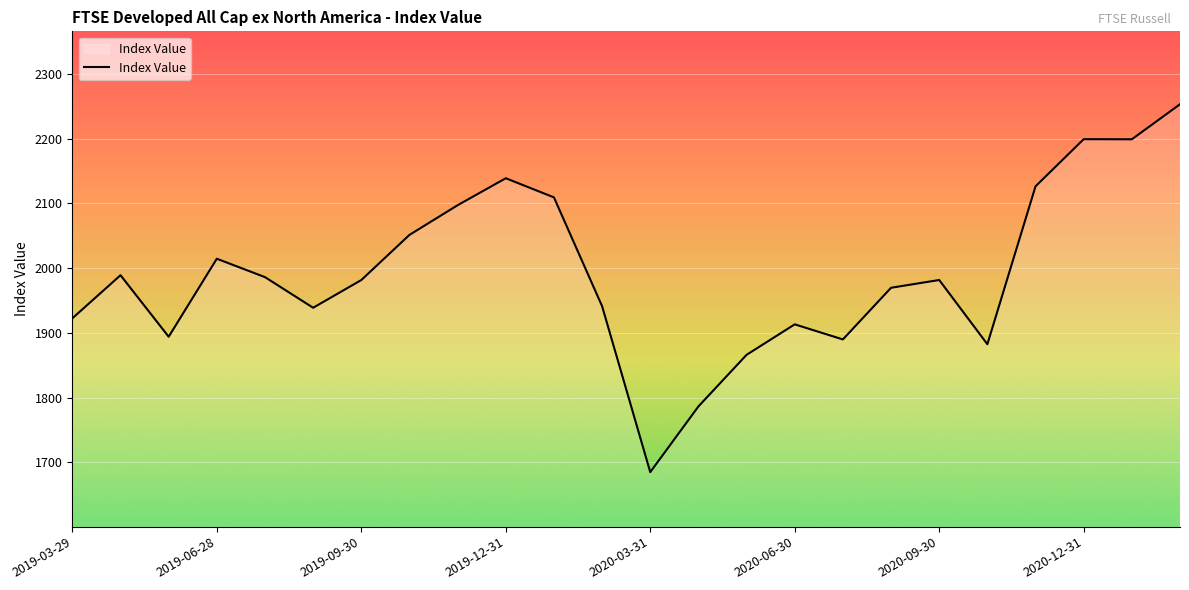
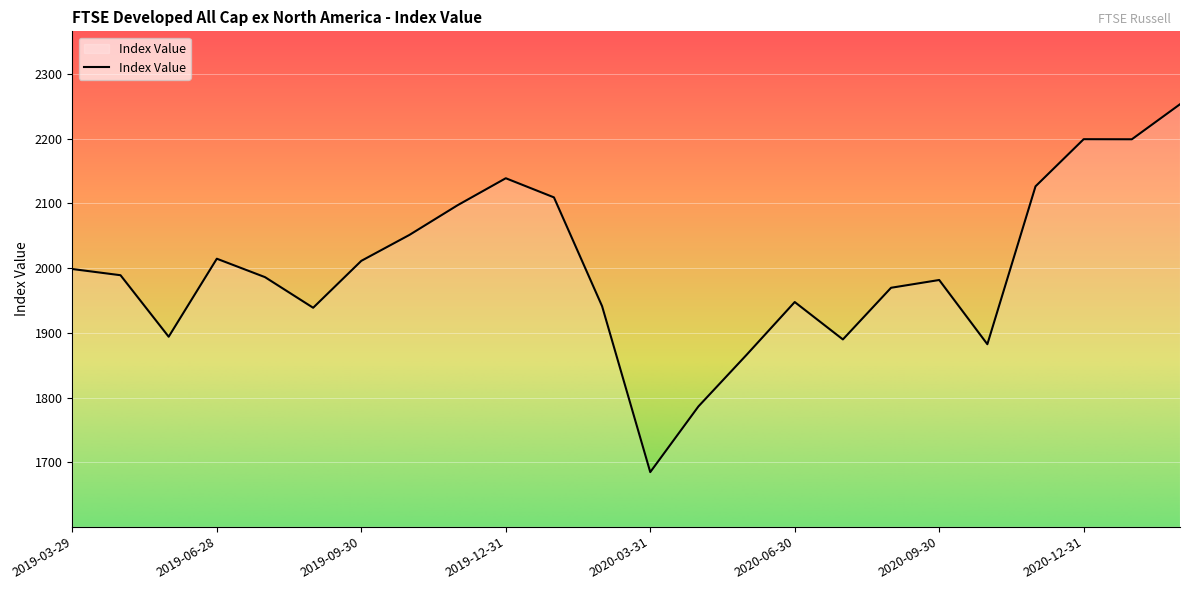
  {
-   "2019-03-29": 1920,
+   "2019-03-29": 2000,
    "2019-06-28": 2010,
-   "2019-09-30": 1980,
+   "2019-09-30": 2010,
    "2019-12-31": 2140,
    "2020-03-31": 1680,
-   "2020-06-30": 1910,
+   "2020-06-30": 1950,
    "2020-09-30": 1980,
    "2020-12-31": 2200
  }
